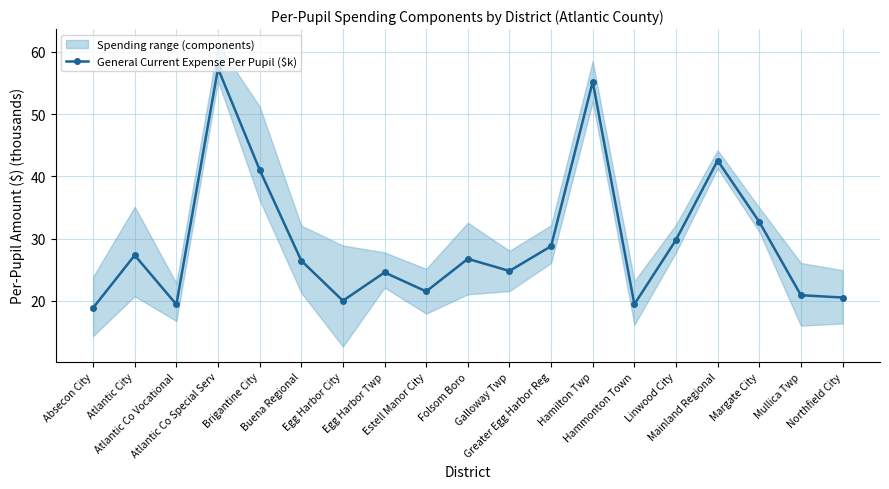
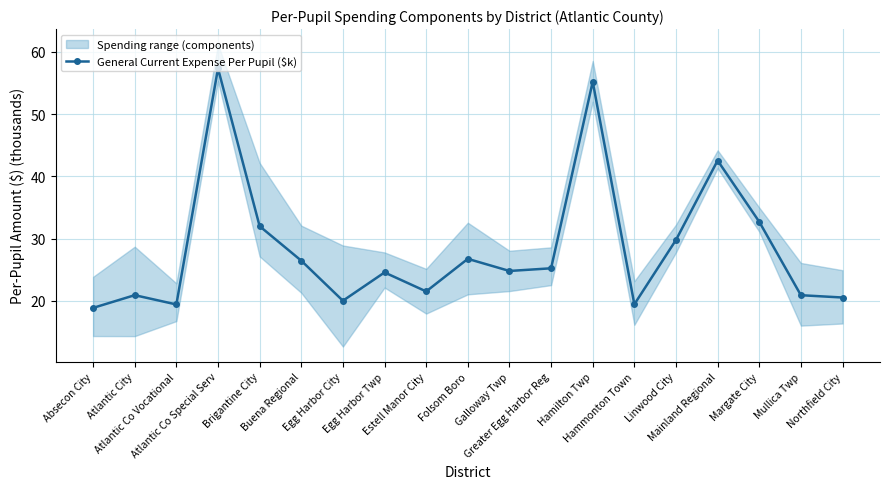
  {
    "General Current Expense Per Pupil ($k)": {
      "Absecon City": 19,
-     "Atlantic City": 27,
+     "Atlantic City": 21,
      "Atlantic Co Vocational": 19,
-     "Brigantine City": 41,
+     "Brigantine City": 32,
      "Buena Regional": 26,
      "Egg Harbor City": 20,
      "Egg Harbor Twp": 25,
      "Estell Manor City": 22,
      "Folsom Boro": 27,
      "Galloway Twp": 25,
-     "Greater Egg Harbor Reg": 29,
+     "Greater Egg Harbor Reg": 25,
      "Hamilton Twp": 55,
      "Hammonton Town": 19,
      "Linwood City": 30,
      "Mainland Regional": 43,
      "Margate City": 33,
      "Mullica Twp": 21,
      "Northfield City": 21
    }
  }
